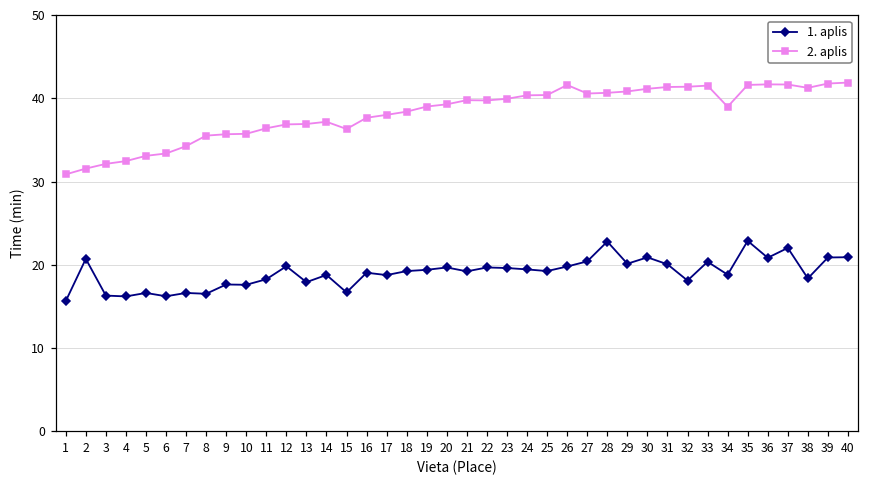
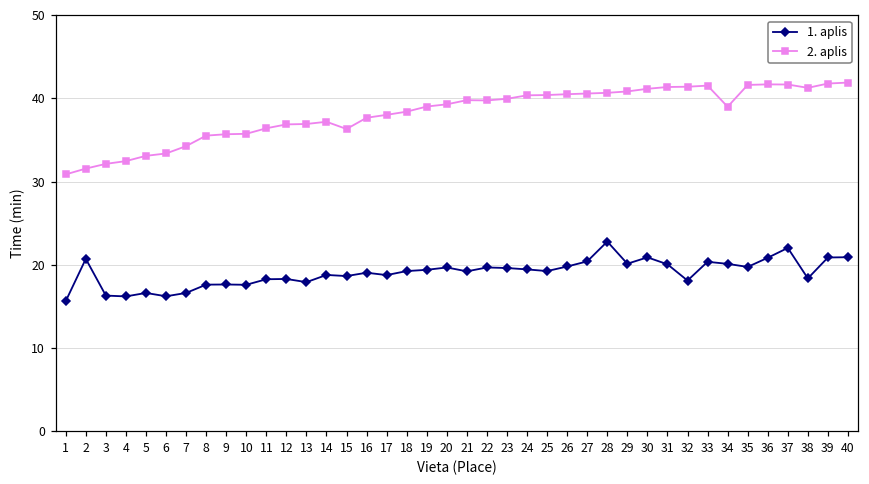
  {
    "1. aplis": {
      "1": 16,
      "2": 21,
      "3": 16,
      "4": 16,
      "5": 17,
      "6": 16,
      "7": 17,
-     "8": 17,
+     "8": 18,
      "9": 18,
      "10": 18,
      "11": 18,
-     "12": 20,
+     "12": 18,
      "13": 18,
      "14": 19,
-     "15": 17,
+     "15": 19,
      "16": 19,
      "17": 19,
      "18": 19,
      "19": 19,
      "20": 20,
      "21": 19,
      "22": 20,
      "23": 20,
      "24": 19,
      "25": 19,
      "26": 20,
      "27": 20,
      "28": 23,
      "29": 20,
      "30": 21,
      "31": 20,
      "32": 18,
      "33": 20,
-     "34": 19,
-     "35": 23,
+     "34": 20,
+     "35": 20,
      "36": 21,
      "37": 22,
      "38": 18,
      "39": 21,
      "40": 21
    },
    "2. aplis": {
      "1": 31,
      "2": 32,
      "3": 32,
      "4": 32,
      "5": 33,
      "6": 33,
      "7": 34,
      "8": 36,
      "9": 36,
      "10": 36,
      "11": 36,
      "12": 37,
      "13": 37,
      "14": 37,
      "15": 36,
      "16": 38,
      "17": 38,
      "18": 38,
      "19": 39,
      "20": 39,
      "21": 40,
      "22": 40,
      "23": 40,
      "24": 40,
      "25": 40,
-     "26": 42,
+     "26": 41,
      "27": 41,
      "28": 41,
      "29": 41,
      "30": 41,
      "31": 41,
      "32": 41,
      "33": 42,
      "34": 39,
      "35": 42,
      "36": 42,
      "37": 42,
      "38": 41,
      "39": 42,
      "40": 42
    }
  }
